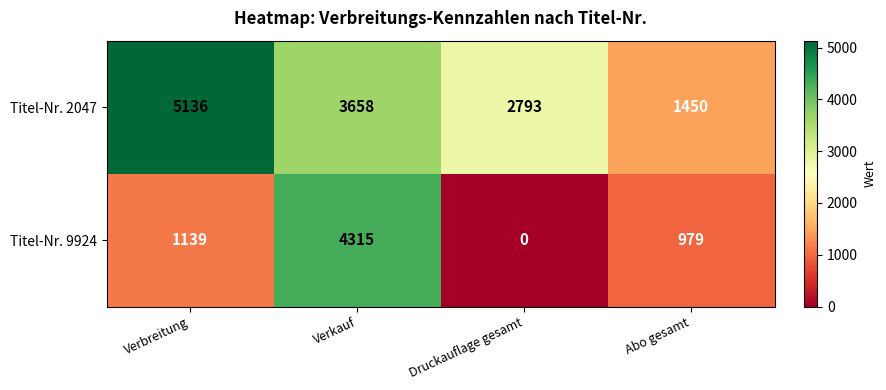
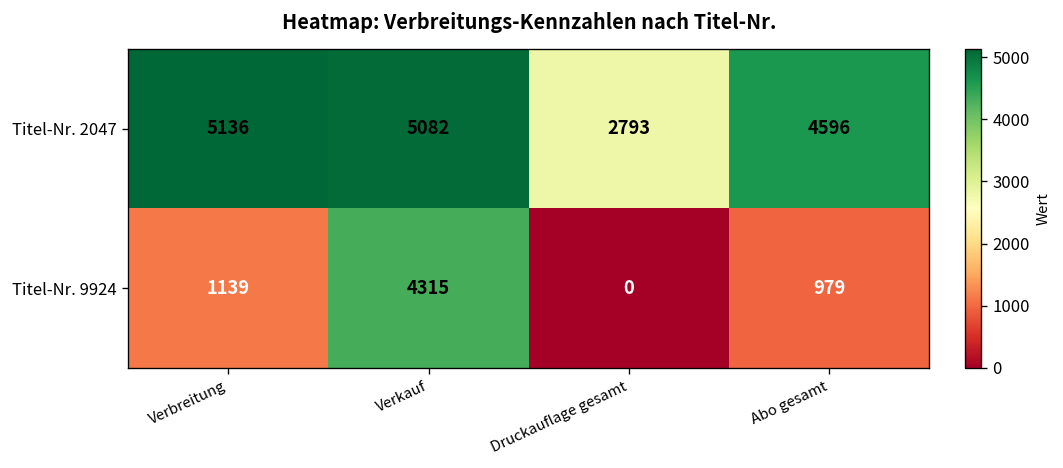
  {
    "Titel-Nr. 2047": {
      "Verbreitung": 5136,
-     "Verkauf": 3658,
+     "Verkauf": 5082,
      "Druckauflage gesamt": 2793,
-     "Abo gesamt": 1450
+     "Abo gesamt": 4596
    },
    "Titel-Nr. 9924": {
      "Verbreitung": 1139,
      "Verkauf": 4315,
      "Druckauflage gesamt": 0,
      "Abo gesamt": 979
    }
  }
